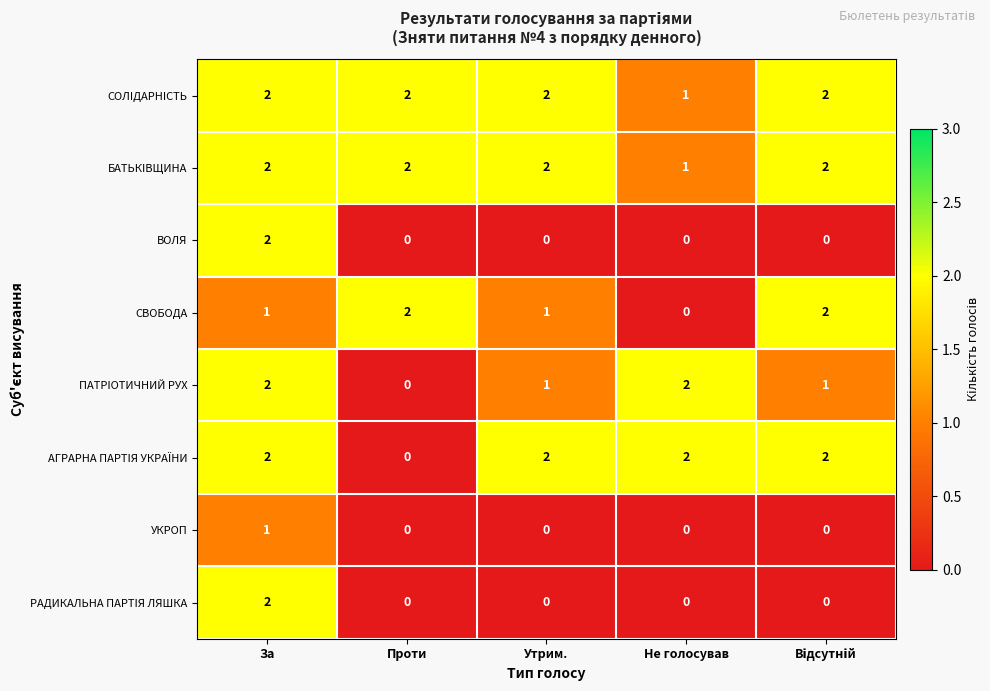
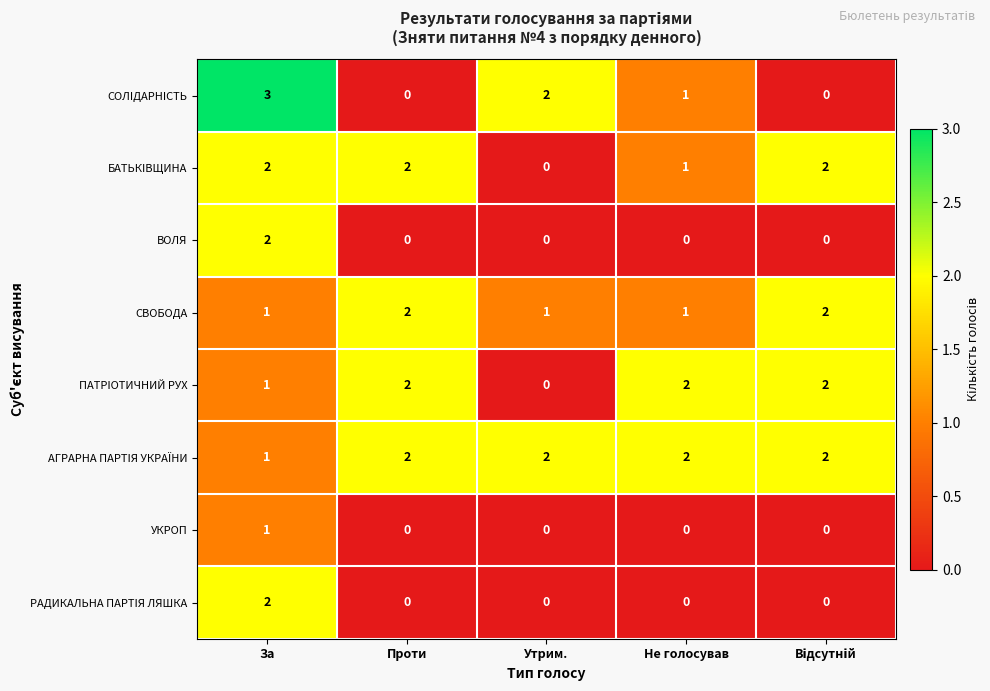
  {
    "СОЛІДАРНІСТЬ": {
-     "За": 2,
-     "Проти": 2,
+     "За": 3,
+     "Проти": 0,
      "Утрим.": 2,
      "Не голосував": 1,
-     "Відсутній": 2
+     "Відсутній": 0
    },
    "БАТЬКІВЩИНА": {
      "За": 2,
      "Проти": 2,
-     "Утрим.": 2,
+     "Утрим.": 0,
      "Не голосував": 1,
      "Відсутній": 2
    },
    "ВОЛЯ": {
      "За": 2,
      "Проти": 0,
      "Утрим.": 0,
      "Не голосував": 0,
      "Відсутній": 0
    },
    "СВОБОДА": {
      "За": 1,
      "Проти": 2,
      "Утрим.": 1,
-     "Не голосував": 0,
+     "Не голосував": 1,
      "Відсутній": 2
    },
    "ПАТРІОТИЧНИЙ РУХ": {
-     "За": 2,
-     "Проти": 0,
-     "Утрим.": 1,
+     "За": 1,
+     "Проти": 2,
+     "Утрим.": 0,
      "Не голосував": 2,
-     "Відсутній": 1
+     "Відсутній": 2
    },
    "АГРАРНА ПАРТІЯ УКРАЇНИ": {
-     "За": 2,
-     "Проти": 0,
+     "За": 1,
+     "Проти": 2,
      "Утрим.": 2,
      "Не голосував": 2,
      "Відсутній": 2
    },
    "УКРОП": {
      "За": 1,
      "Проти": 0,
      "Утрим.": 0,
      "Не голосував": 0,
      "Відсутній": 0
    },
    "РАДИКАЛЬНА ПАРТІЯ ЛЯШКА": {
      "За": 2,
      "Проти": 0,
      "Утрим.": 0,
      "Не голосував": 0,
      "Відсутній": 0
    }
  }
